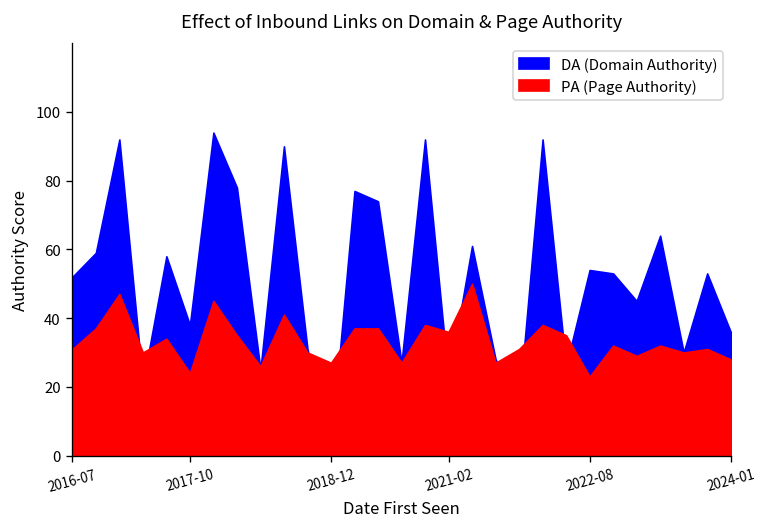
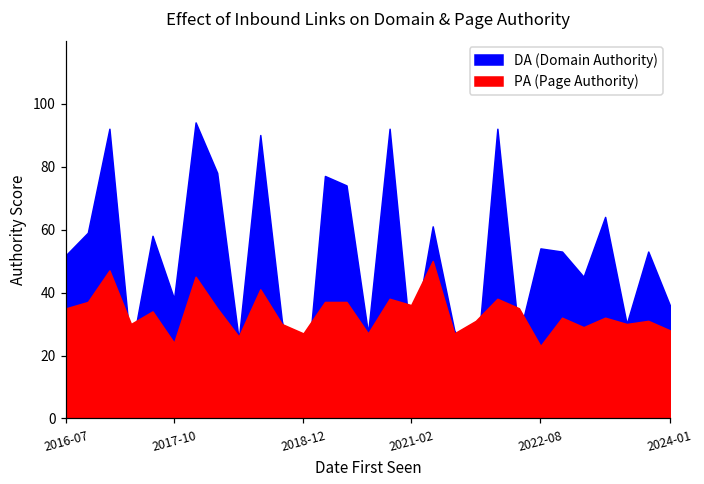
  {
    "DA (Domain Authority)": {
      "2016-07": 52,
      "2017-10": 38,
      "2022-08": 54,
      "2024-01": 36
    },
    "PA (Page Authority)": {
-     "2016-07": 31,
+     "2016-07": 35,
      "2017-10": 24,
      "2018-12": 27,
      "2021-02": 36,
      "2022-08": 23,
      "2024-01": 28
    }
  }
